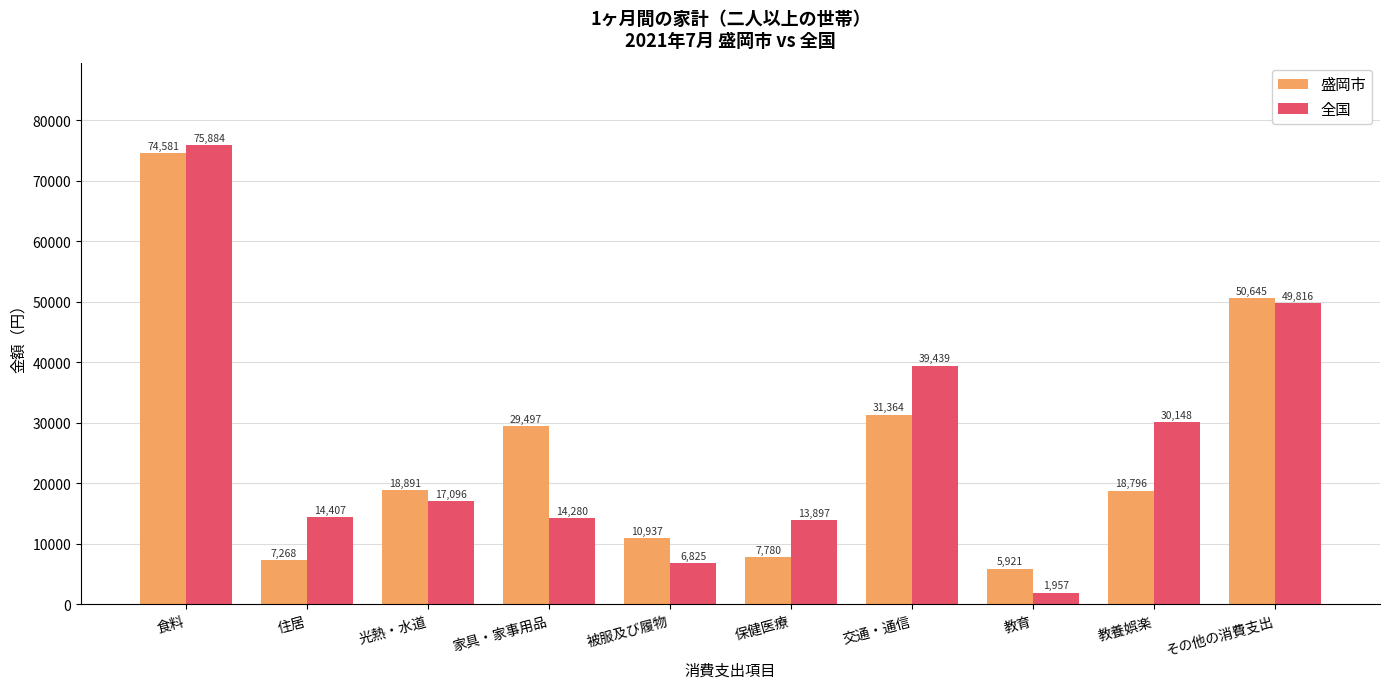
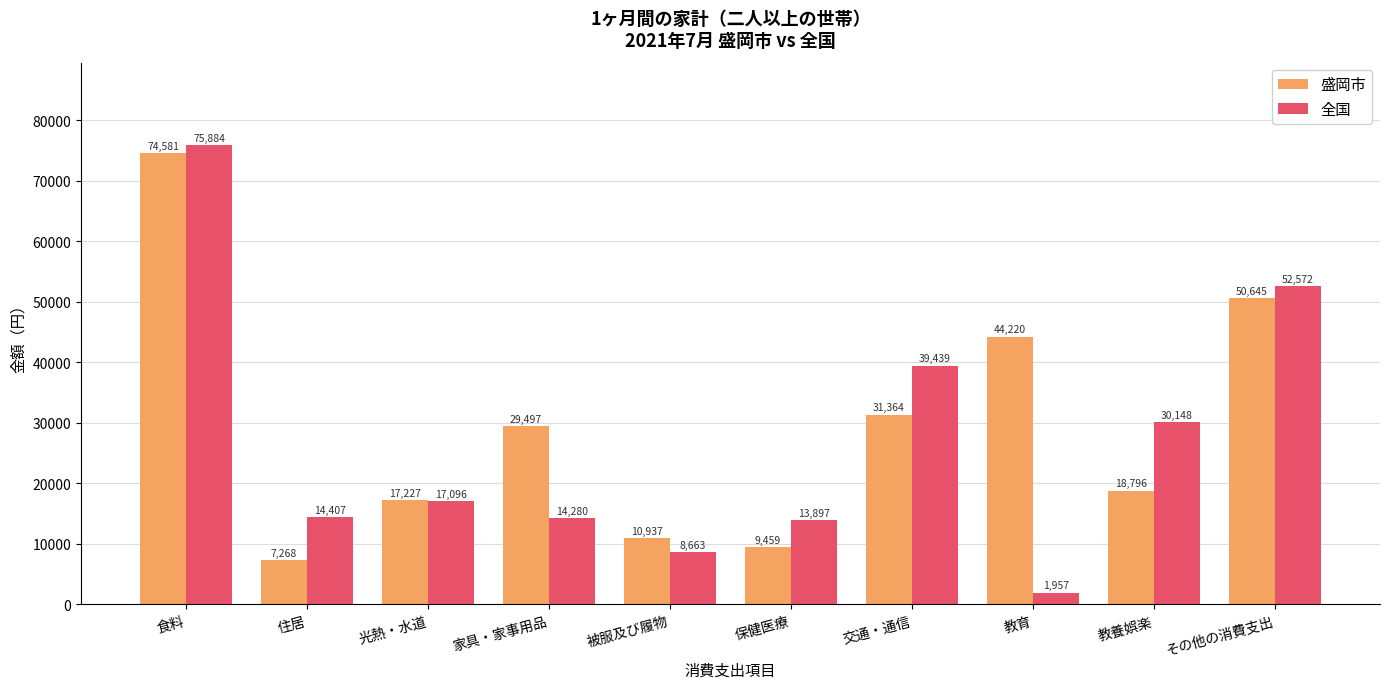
  {
    "盛岡市": {
      "食料": "74,581",
      "住居": "7,268",
-     "光熱・水道": "18,891",
+     "光熱・水道": "17,227",
      "家具・家事用品": "29,497",
      "被服及び履物": "10,937",
-     "保健医療": "7,780",
+     "保健医療": "9,459",
      "交通・通信": "31,364",
-     "教育": "5,921",
+     "教育": "44,220",
      "教養娯楽": "18,796",
      "その他の消費支出": "50,645"
    },
    "全国": {
      "食料": "75,884",
      "住居": "14,407",
      "光熱・水道": "17,096",
      "家具・家事用品": "14,280",
-     "被服及び履物": "6,825",
+     "被服及び履物": "8,663",
      "保健医療": "13,897",
      "交通・通信": "39,439",
      "教育": "1,957",
      "教養娯楽": "30,148",
-     "その他の消費支出": "49,816"
+     "その他の消費支出": "52,572"
    }
  }
